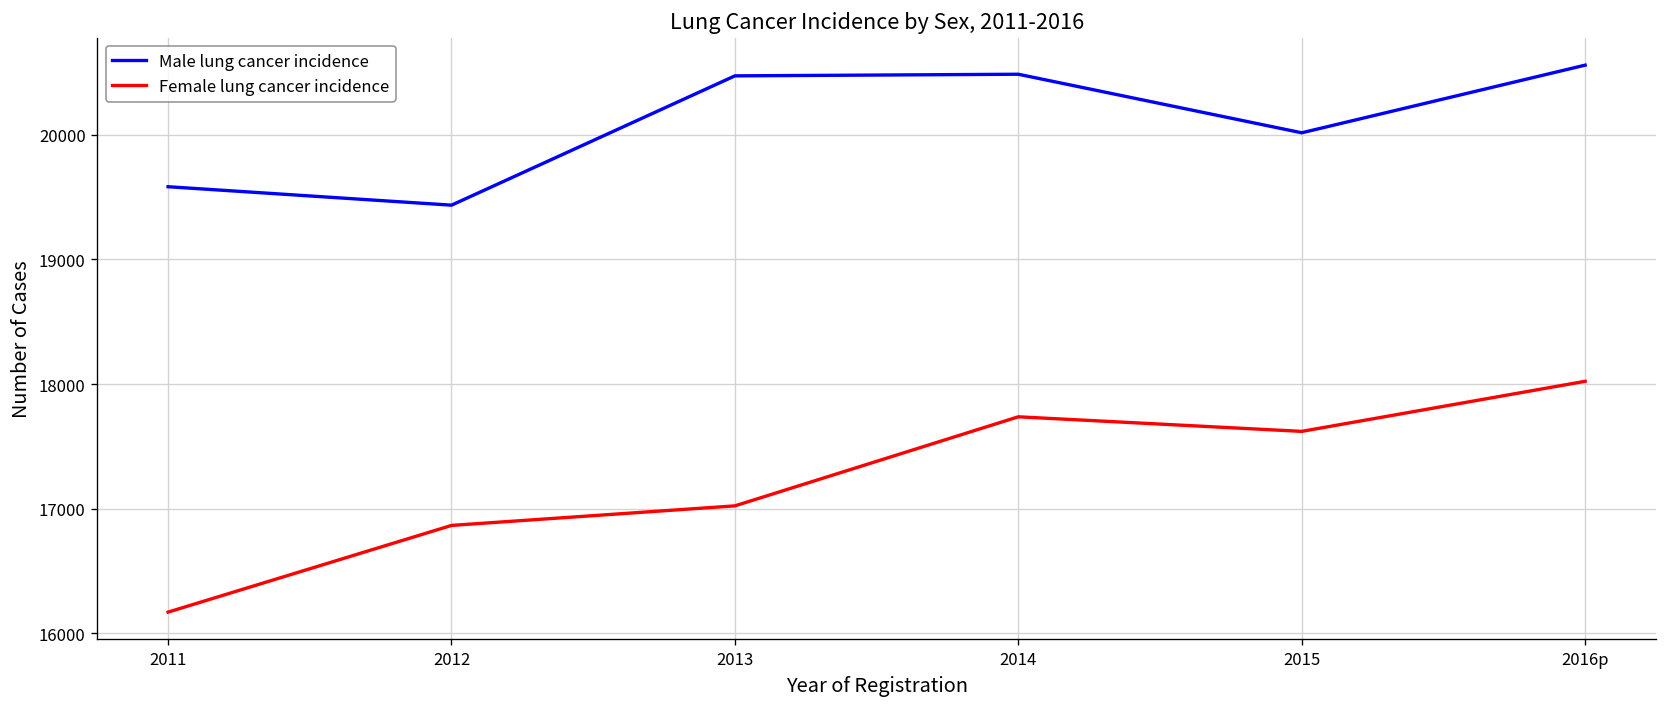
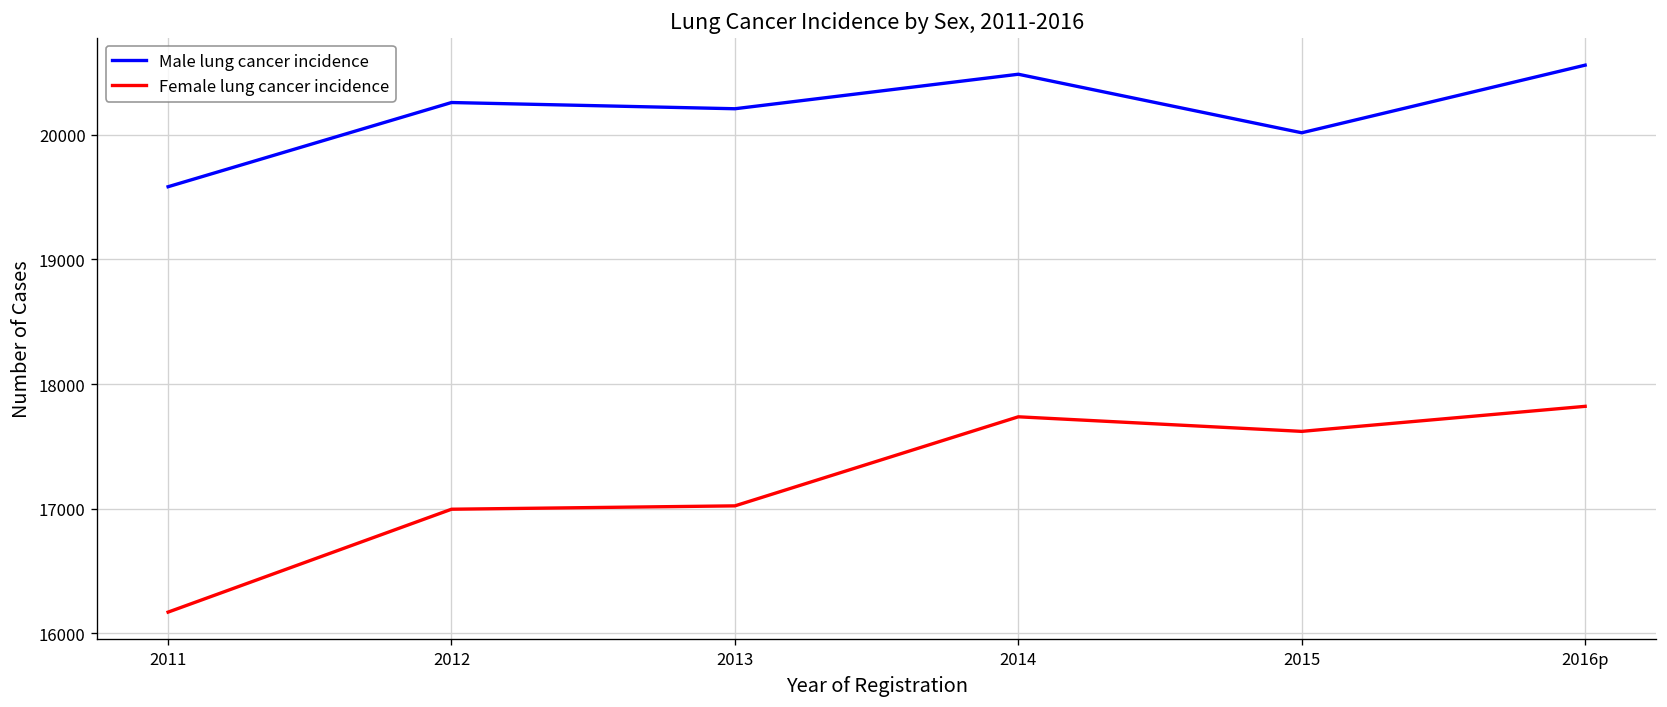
  {
    "Male lung cancer incidence": {
      "2011": 19580,
-     "2012": 19440,
-     "2013": 20470,
+     "2012": 20260,
+     "2013": 20210,
      "2014": 20490,
      "2015": 20020,
      "2016p": 20560
    },
    "Female lung cancer incidence": {
      "2011": 16170,
-     "2012": 16870,
+     "2012": 17000,
      "2013": 17020,
      "2014": 17740,
      "2015": 17620,
-     "2016p": 18020
+     "2016p": 17820
    }
  }
